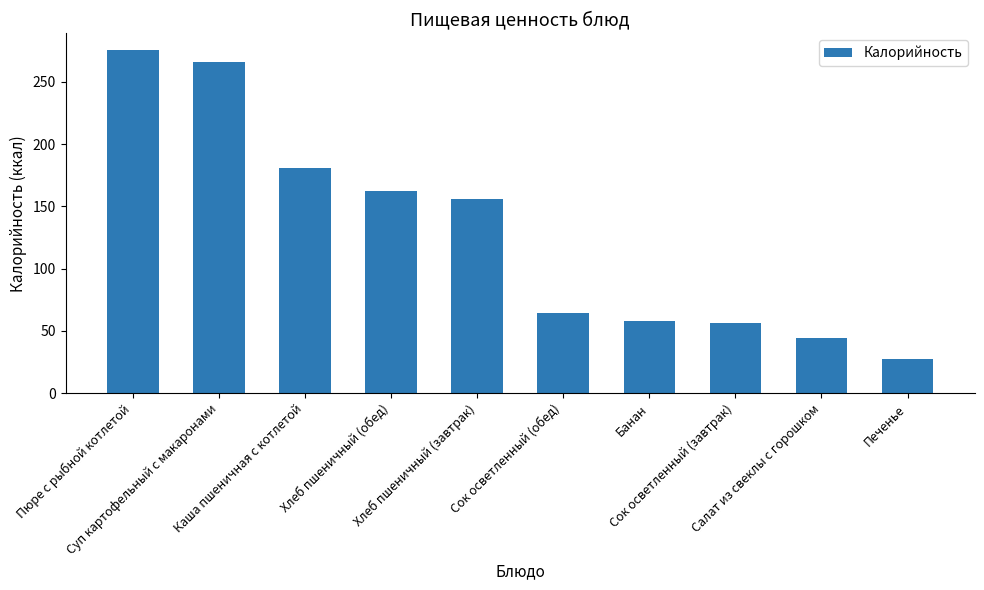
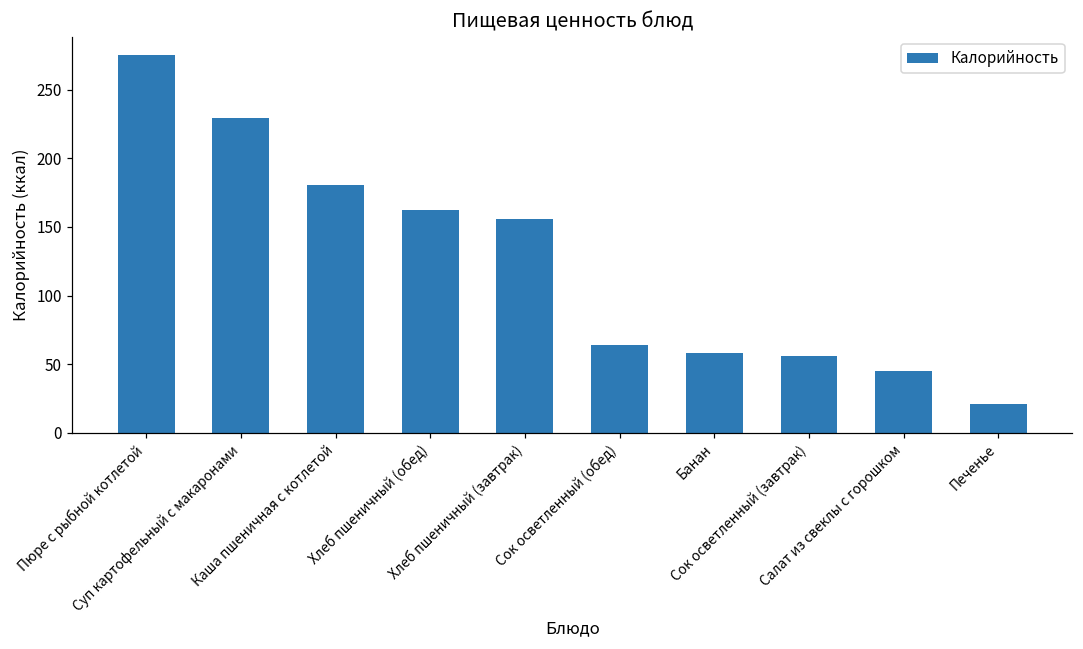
  {
    "Пюре с рыбной котлетой": 275,
-   "Суп картофельный с макаронами": 266,
+   "Суп картофельный с макаронами": 230,
    "Каша пшеничная с котлетой": 181,
    "Хлеб пшеничный (обед)": 162,
    "Хлеб пшеничный (завтрак)": 156,
    "Сок осветленный (обед)": 64,
    "Банан": 58,
    "Сок осветленный (завтрак)": 56,
    "Салат из свеклы с горошком": 45,
-   "Печенье": 28
+   "Печенье": 21
  }
